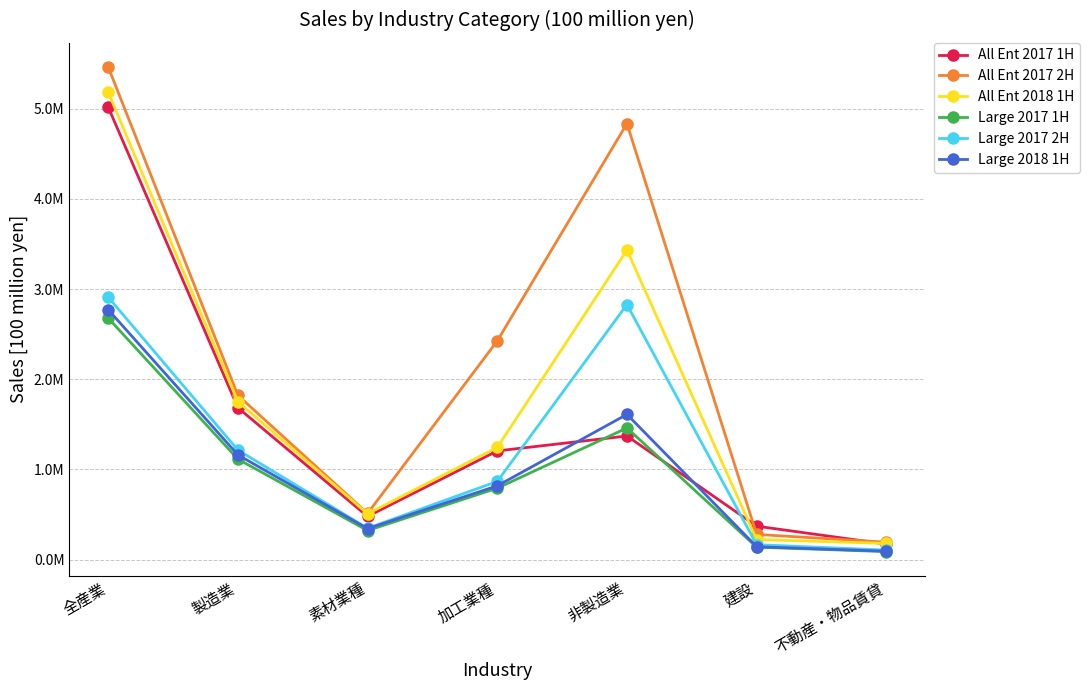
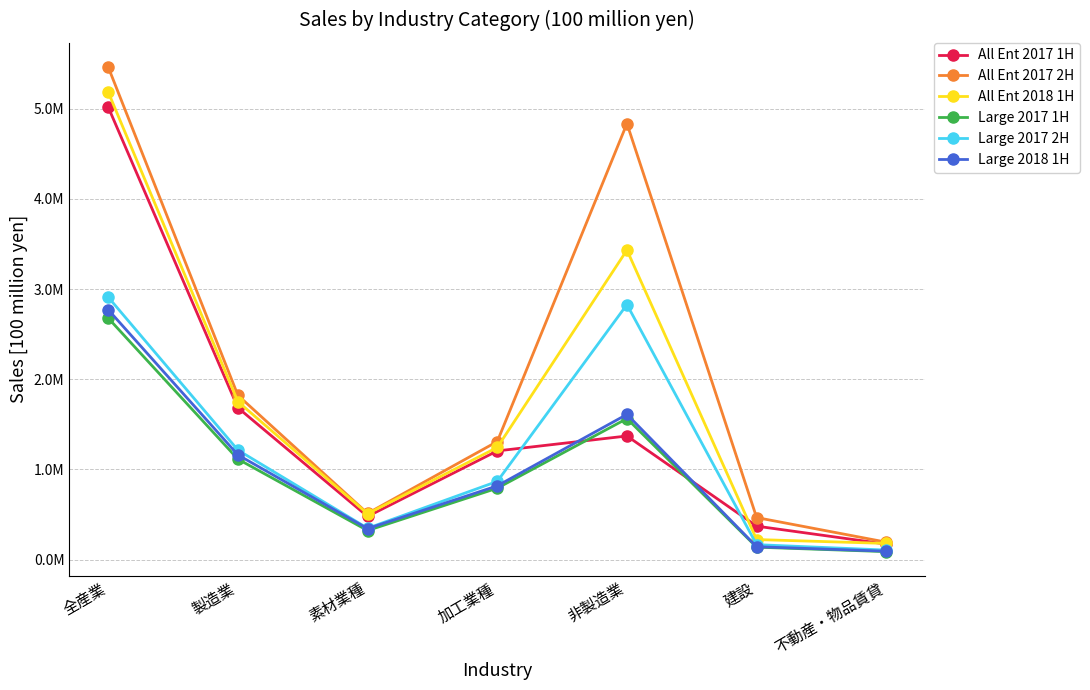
  {
    "All Ent 2017 1H": {
      "全産業": 5000000,
      "製造業": 1700000,
      "素材業種": 500000,
      "加工業種": 1200000,
      "非製造業": 1400000,
      "建設": 400000
    },
    "All Ent 2017 2H": {
      "全産業": 5500000,
      "製造業": 1800000,
-     "加工業種": 2400000,
+     "加工業種": 1300000,
      "非製造業": 4800000,
-     "建設": 300000
+     "建設": 500000
    },
    "All Ent 2018 1H": {
      "全産業": 5200000,
      "製造業": 1800000,
      "加工業種": 1200000,
      "非製造業": 3400000,
      "建設": 200000
    },
    "Large 2017 1H": {
      "全産業": 2700000,
      "製造業": 1100000,
-     "非製造業": 1500000
+     "非製造業": 1600000
    },
    "Large 2017 2H": {
      "全産業": 2900000,
      "製造業": 1200000,
      "加工業種": 900000,
      "非製造業": 2800000
    },
    "Large 2018 1H": {
      "全産業": 2800000,
      "製造業": 1200000,
      "非製造業": 1600000
    }
  }
